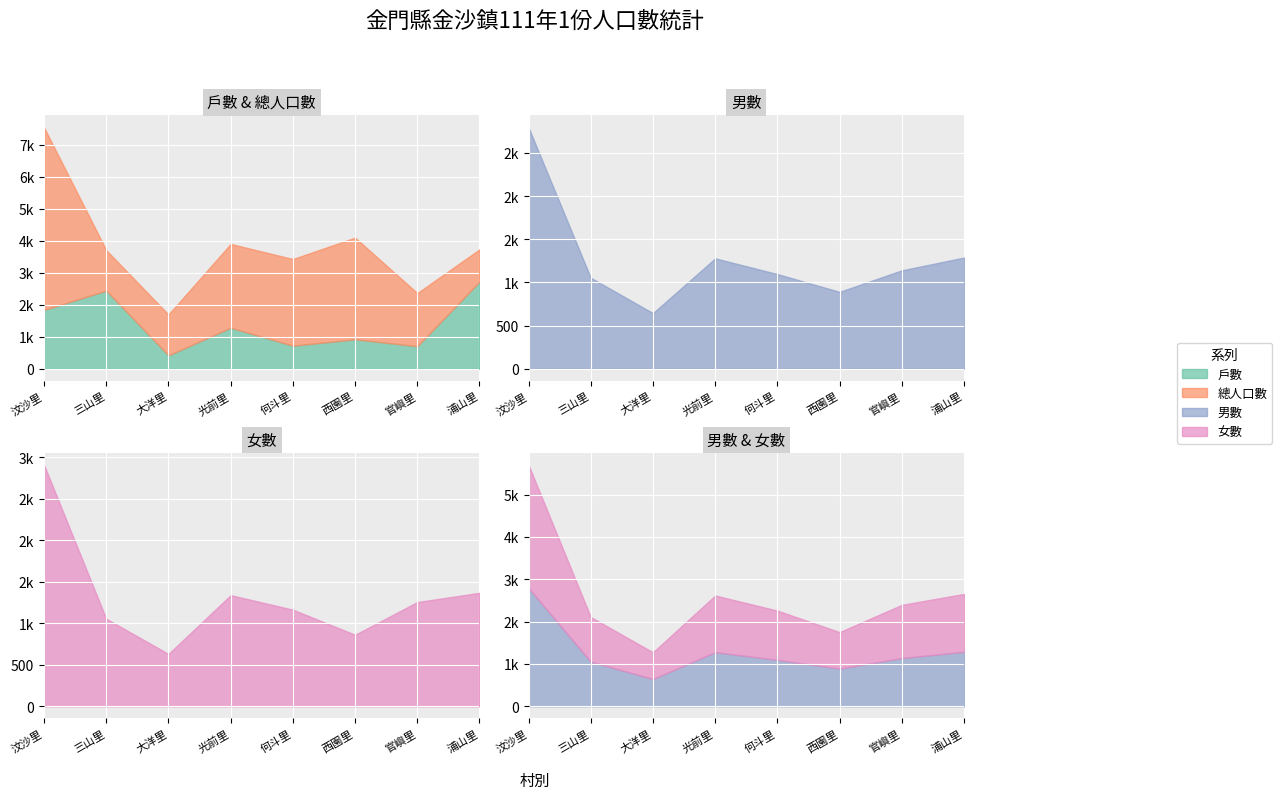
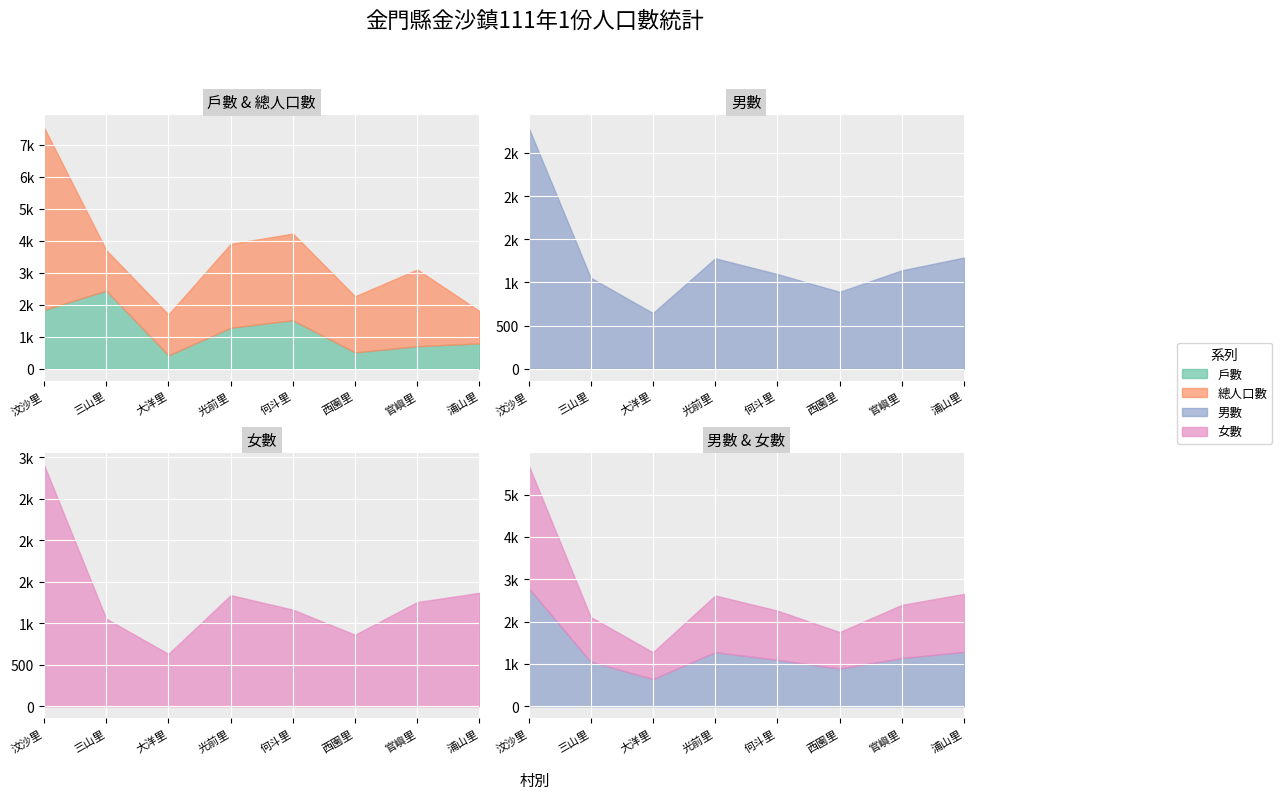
  {
    "戶數 & 總人口數": {
      "戶數": {
        "汶沙里": 1800,
        "三山里": 2400,
        "大洋里": 400,
        "光前里": 1300,
-       "何斗里": 700,
-       "西園里": 900,
+       "何斗里": 1500,
+       "西園里": 500,
        "官嶼里": 700,
-       "浦山里": 2700
+       "浦山里": 800
      },
      "總人口數": {
        "汶沙里": 5700,
        "三山里": 1300,
        "大洋里": 1300,
        "光前里": 2600,
        "何斗里": 2700,
-       "西園里": 3200,
-       "官嶼里": 1700,
+       "西園里": 1800,
+       "官嶼里": 2400,
        "浦山里": 1000
      }
    },
    "男數 & 女數": {
      "男數": {
        "汶沙里": 2800,
        "三山里": 1100,
        "大洋里": 600,
        "光前里": 1300,
        "何斗里": 1100,
        "西園里": 900,
        "官嶼里": 1100,
        "浦山里": 1300
      },
      "女數": {
        "汶沙里": 2900,
        "三山里": 1100,
        "大洋里": 600,
        "光前里": 1300,
        "何斗里": 1200,
        "西園里": 900,
        "官嶼里": 1300,
        "浦山里": 1400
      }
    }
  }
